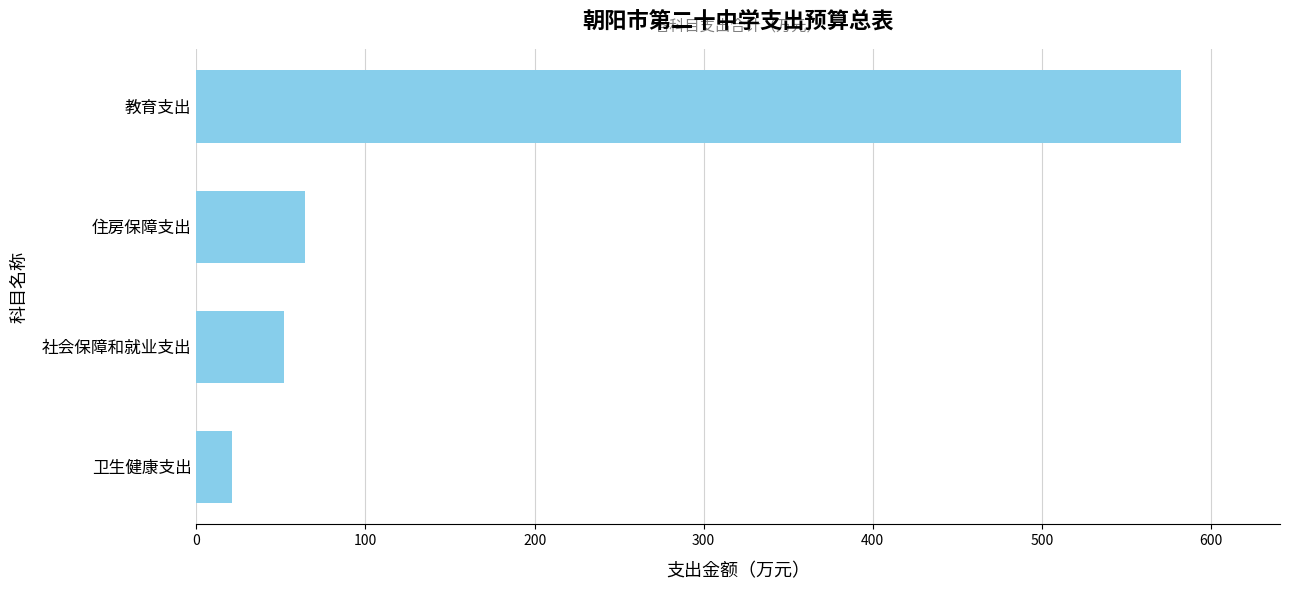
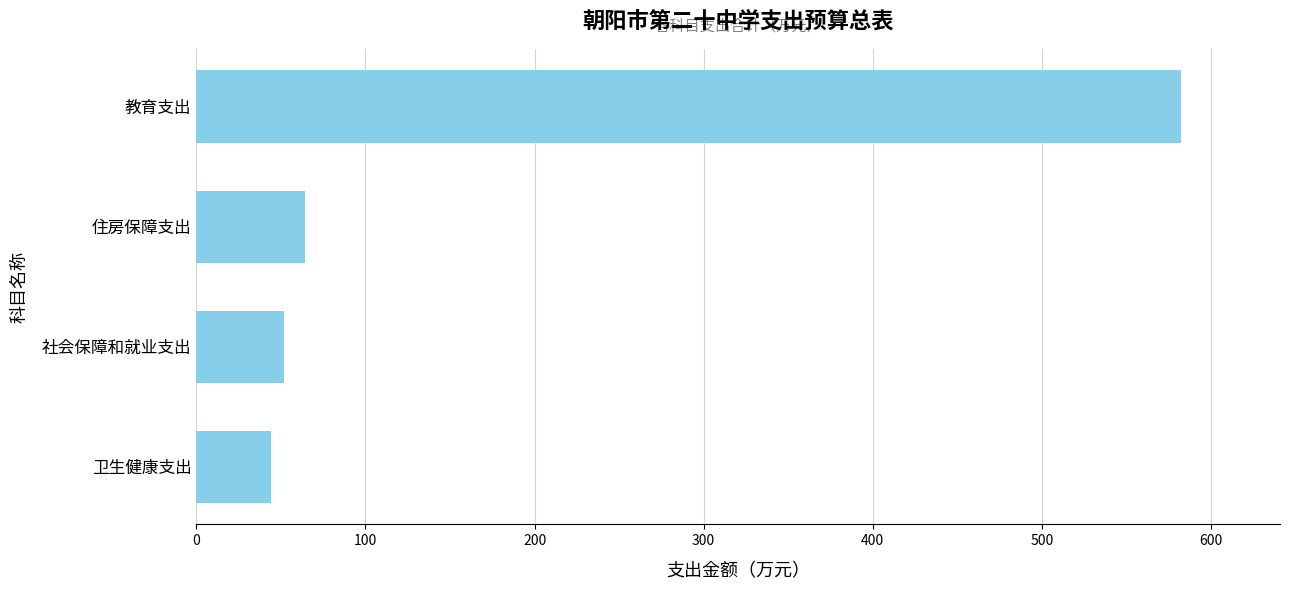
  {
    "教育支出": 583,
    "住房保障支出": 64,
    "社会保障和就业支出": 52,
-   "卫生健康支出": 21
+   "卫生健康支出": 44
  }
